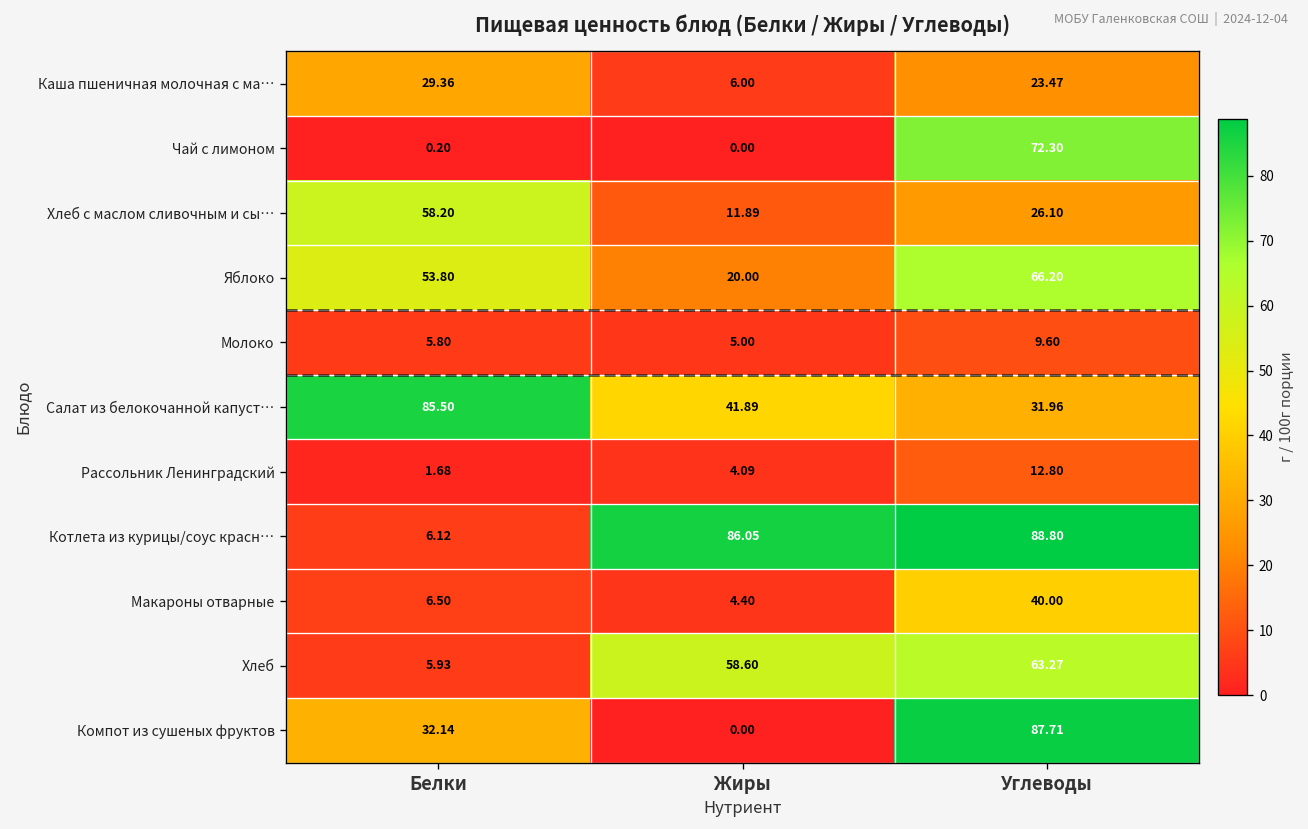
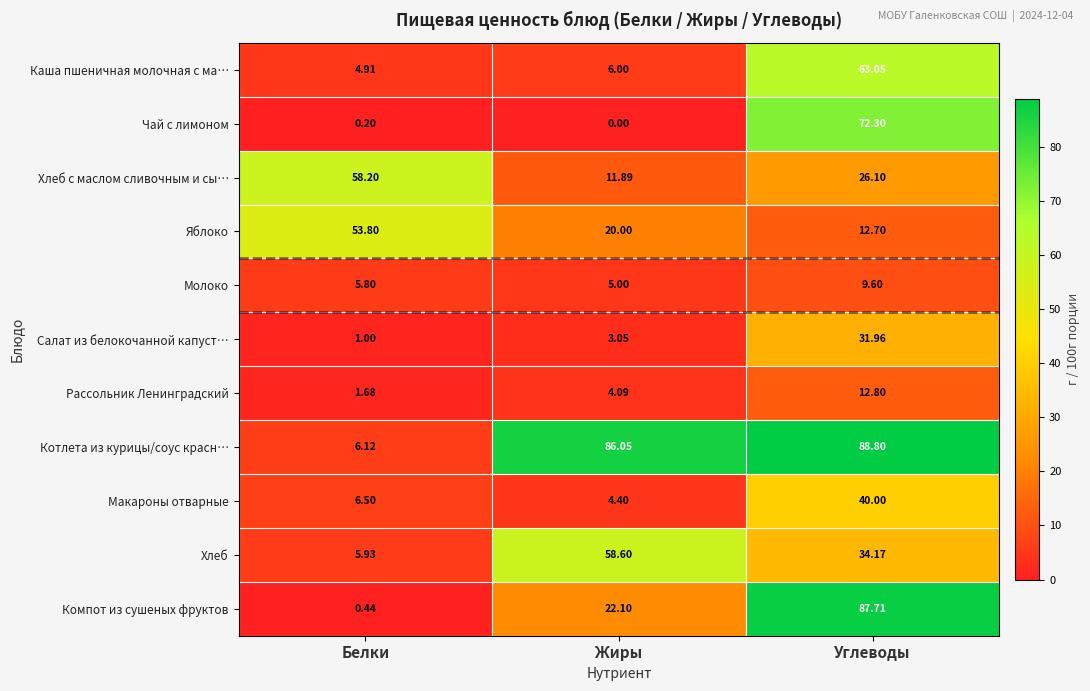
  {
    "Каша пшеничная молочная с ма…": {
-     "Белки": 29.36,
+     "Белки": 4.91,
      "Жиры": 6.00,
-     "Углеводы": 23.47
+     "Углеводы": 63.05
    },
    "Чай с лимоном": {
      "Белки": 0.20,
      "Жиры": 0.00,
      "Углеводы": 72.30
    },
    "Хлеб с маслом сливочным и сы…": {
      "Белки": 58.20,
      "Жиры": 11.89,
      "Углеводы": 26.10
    },
    "Яблоко": {
      "Белки": 53.80,
      "Жиры": 20.00,
-     "Углеводы": 66.20
+     "Углеводы": 12.70
    },
    "Молоко": {
      "Белки": 5.80,
      "Жиры": 5.00,
      "Углеводы": 9.60
    },
    "Салат из белокочанной капуст…": {
-     "Белки": 85.50,
-     "Жиры": 41.89,
+     "Белки": 1.00,
+     "Жиры": 3.05,
      "Углеводы": 31.96
    },
    "Рассольник Ленинградский": {
      "Белки": 1.68,
      "Жиры": 4.09,
      "Углеводы": 12.80
    },
    "Котлета из курицы/соус красн…": {
      "Белки": 6.12,
      "Жиры": 86.05,
      "Углеводы": 88.80
    },
    "Макароны отварные": {
      "Белки": 6.50,
      "Жиры": 4.40,
      "Углеводы": 40.00
    },
    "Хлеб": {
      "Белки": 5.93,
      "Жиры": 58.60,
-     "Углеводы": 63.27
+     "Углеводы": 34.17
    },
    "Компот из сушеных фруктов": {
-     "Белки": 32.14,
-     "Жиры": 0.00,
+     "Белки": 0.44,
+     "Жиры": 22.10,
      "Углеводы": 87.71
    }
  }
